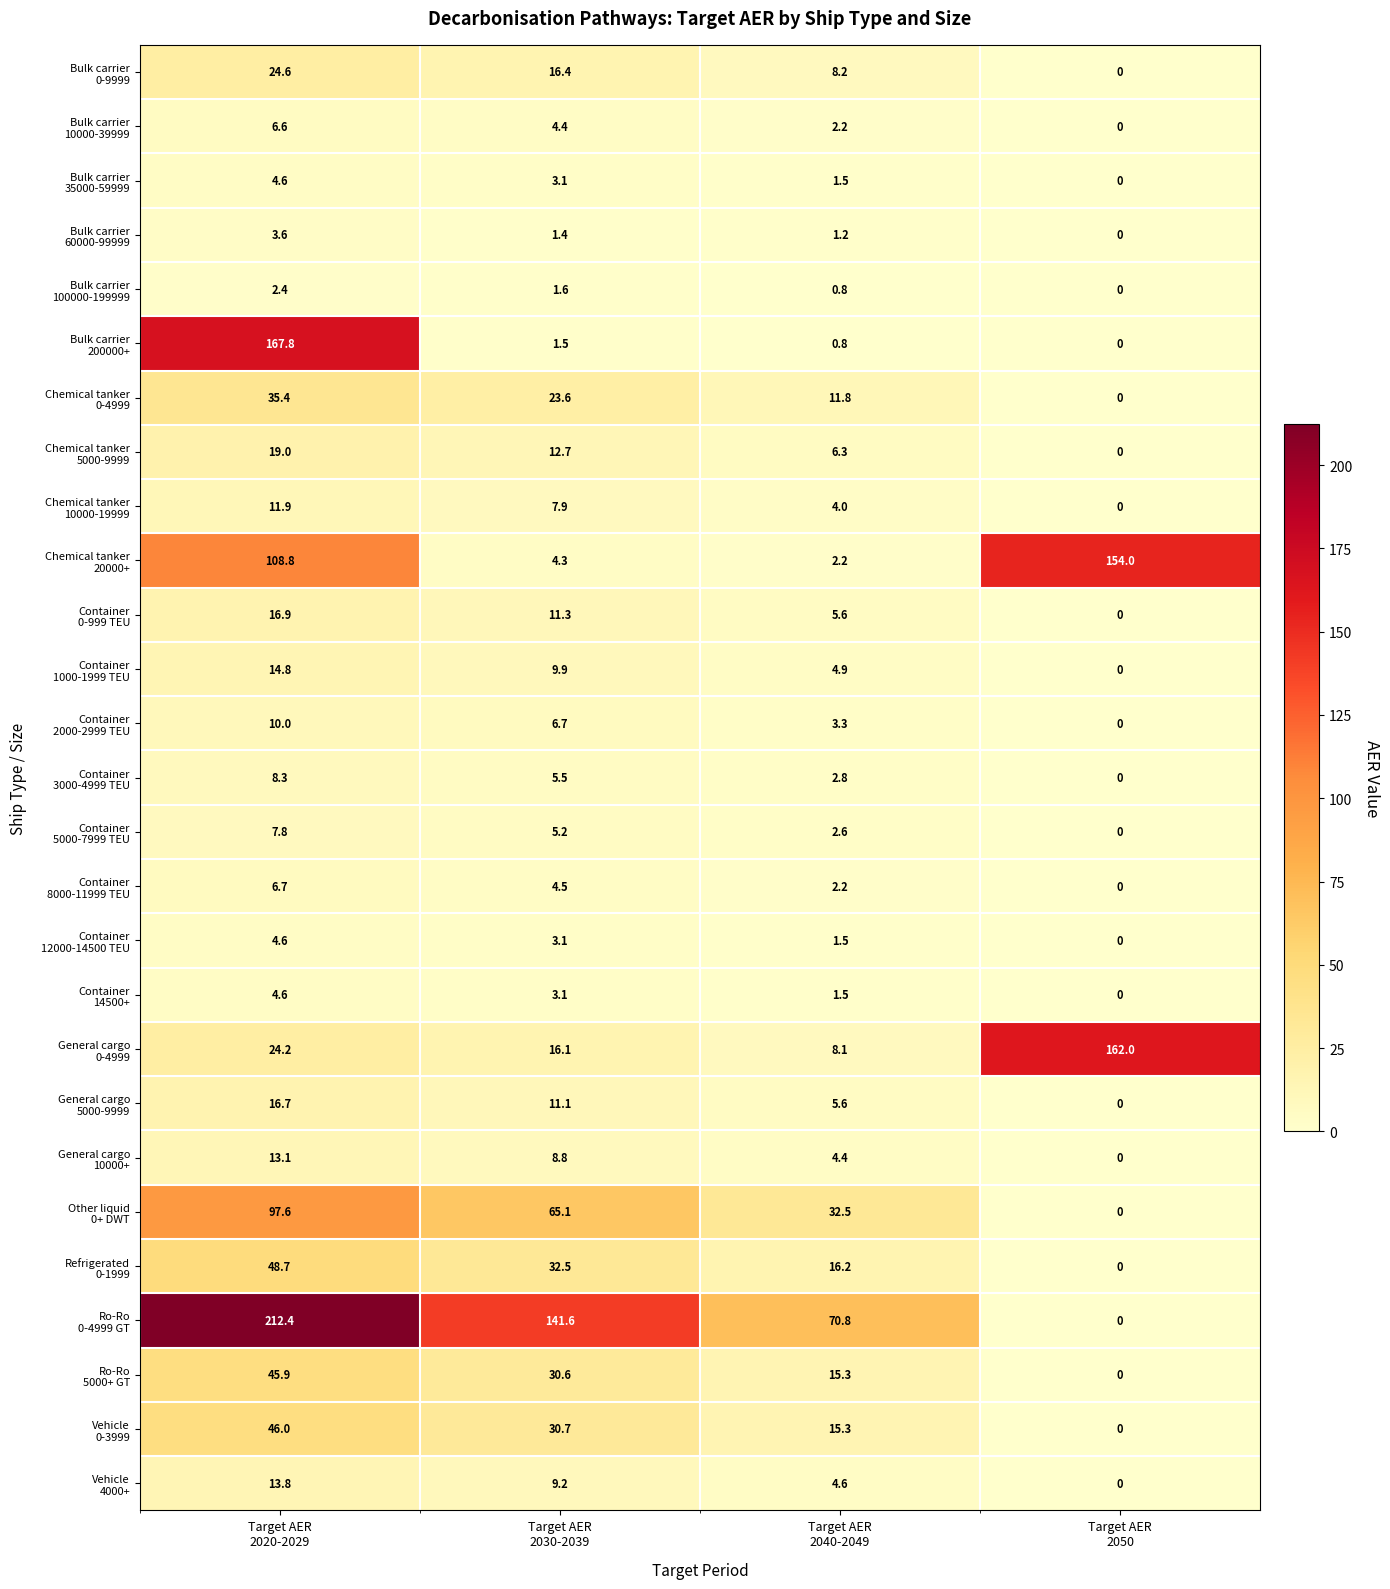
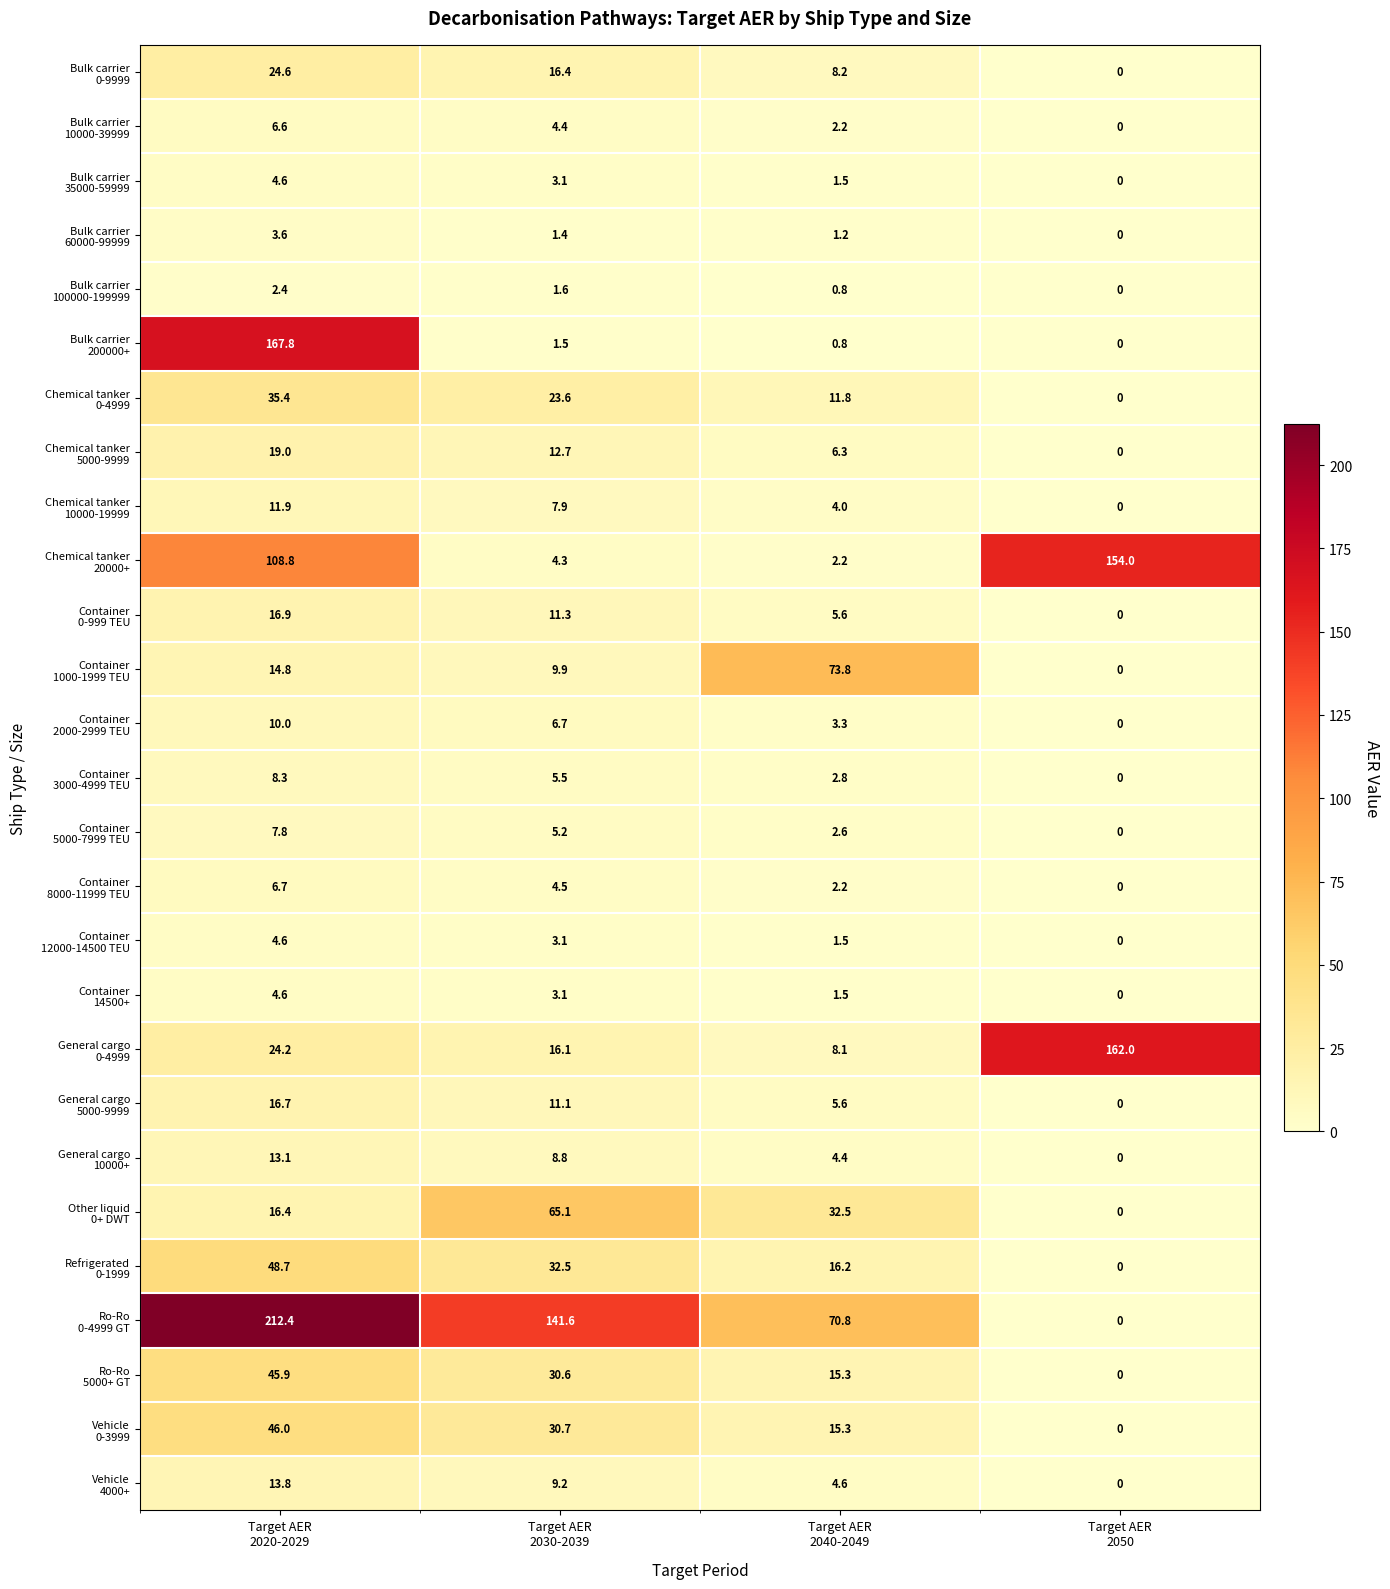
  {
    "Bulk carrier 0-9999": {
      "Target AER 2020-2029": 24.6,
      "Target AER 2030-2039": 16.4,
      "Target AER 2040-2049": 8.2,
      "Target AER 2050": 0
    },
    "Bulk carrier 10000-39999": {
      "Target AER 2020-2029": 6.6,
      "Target AER 2030-2039": 4.4,
      "Target AER 2040-2049": 2.2,
      "Target AER 2050": 0
    },
    "Bulk carrier 35000-59999": {
      "Target AER 2020-2029": 4.6,
      "Target AER 2030-2039": 3.1,
      "Target AER 2040-2049": 1.5,
      "Target AER 2050": 0
    },
    "Bulk carrier 60000-99999": {
      "Target AER 2020-2029": 3.6,
      "Target AER 2030-2039": 1.4,
      "Target AER 2040-2049": 1.2,
      "Target AER 2050": 0
    },
    "Bulk carrier 100000-199999": {
      "Target AER 2020-2029": 2.4,
      "Target AER 2030-2039": 1.6,
      "Target AER 2040-2049": 0.8,
      "Target AER 2050": 0
    },
    "Bulk carrier 200000+": {
      "Target AER 2020-2029": 167.8,
      "Target AER 2030-2039": 1.5,
      "Target AER 2040-2049": 0.8,
      "Target AER 2050": 0
    },
    "Chemical tanker 0-4999": {
      "Target AER 2020-2029": 35.4,
      "Target AER 2030-2039": 23.6,
      "Target AER 2040-2049": 11.8,
      "Target AER 2050": 0
    },
    "Chemical tanker 5000-9999": {
      "Target AER 2020-2029": 19.0,
      "Target AER 2030-2039": 12.7,
      "Target AER 2040-2049": 6.3,
      "Target AER 2050": 0
    },
    "Chemical tanker 10000-19999": {
      "Target AER 2020-2029": 11.9,
      "Target AER 2030-2039": 7.9,
      "Target AER 2040-2049": 4.0,
      "Target AER 2050": 0
    },
    "Chemical tanker 20000+": {
      "Target AER 2020-2029": 108.8,
      "Target AER 2030-2039": 4.3,
      "Target AER 2040-2049": 2.2,
      "Target AER 2050": 154.0
    },
    "Container 0-999 TEU": {
      "Target AER 2020-2029": 16.9,
      "Target AER 2030-2039": 11.3,
      "Target AER 2040-2049": 5.6,
      "Target AER 2050": 0
    },
    "Container 1000-1999 TEU": {
      "Target AER 2020-2029": 14.8,
      "Target AER 2030-2039": 9.9,
-     "Target AER 2040-2049": 4.9,
+     "Target AER 2040-2049": 73.8,
      "Target AER 2050": 0
    },
    "Container 2000-2999 TEU": {
      "Target AER 2020-2029": 10.0,
      "Target AER 2030-2039": 6.7,
      "Target AER 2040-2049": 3.3,
      "Target AER 2050": 0
    },
    "Container 3000-4999 TEU": {
      "Target AER 2020-2029": 8.3,
      "Target AER 2030-2039": 5.5,
      "Target AER 2040-2049": 2.8,
      "Target AER 2050": 0
    },
    "Container 5000-7999 TEU": {
      "Target AER 2020-2029": 7.8,
      "Target AER 2030-2039": 5.2,
      "Target AER 2040-2049": 2.6,
      "Target AER 2050": 0
    },
    "Container 8000-11999 TEU": {
      "Target AER 2020-2029": 6.7,
      "Target AER 2030-2039": 4.5,
      "Target AER 2040-2049": 2.2,
      "Target AER 2050": 0
    },
    "Container 12000-14500 TEU": {
      "Target AER 2020-2029": 4.6,
      "Target AER 2030-2039": 3.1,
      "Target AER 2040-2049": 1.5,
      "Target AER 2050": 0
    },
    "Container 14500+": {
      "Target AER 2020-2029": 4.6,
      "Target AER 2030-2039": 3.1,
      "Target AER 2040-2049": 1.5,
      "Target AER 2050": 0
    },
    "General cargo 0-4999": {
      "Target AER 2020-2029": 24.2,
      "Target AER 2030-2039": 16.1,
      "Target AER 2040-2049": 8.1,
      "Target AER 2050": 162.0
    },
    "General cargo 5000-9999": {
      "Target AER 2020-2029": 16.7,
      "Target AER 2030-2039": 11.1,
      "Target AER 2040-2049": 5.6,
      "Target AER 2050": 0
    },
    "General cargo 10000+": {
      "Target AER 2020-2029": 13.1,
      "Target AER 2030-2039": 8.8,
      "Target AER 2040-2049": 4.4,
      "Target AER 2050": 0
    },
    "Other liquid 0+ DWT": {
-     "Target AER 2020-2029": 97.6,
+     "Target AER 2020-2029": 16.4,
      "Target AER 2030-2039": 65.1,
      "Target AER 2040-2049": 32.5,
      "Target AER 2050": 0
    },
    "Refrigerated 0-1999": {
      "Target AER 2020-2029": 48.7,
      "Target AER 2030-2039": 32.5,
      "Target AER 2040-2049": 16.2,
      "Target AER 2050": 0
    },
    "Ro-Ro 0-4999 GT": {
      "Target AER 2020-2029": 212.4,
      "Target AER 2030-2039": 141.6,
      "Target AER 2040-2049": 70.8,
      "Target AER 2050": 0
    },
    "Ro-Ro 5000+ GT": {
      "Target AER 2020-2029": 45.9,
      "Target AER 2030-2039": 30.6,
      "Target AER 2040-2049": 15.3,
      "Target AER 2050": 0
    },
    "Vehicle 0-3999": {
      "Target AER 2020-2029": 46.0,
      "Target AER 2030-2039": 30.7,
      "Target AER 2040-2049": 15.3,
      "Target AER 2050": 0
    },
    "Vehicle 4000+": {
      "Target AER 2020-2029": 13.8,
      "Target AER 2030-2039": 9.2,
      "Target AER 2040-2049": 4.6,
      "Target AER 2050": 0
    }
  }
